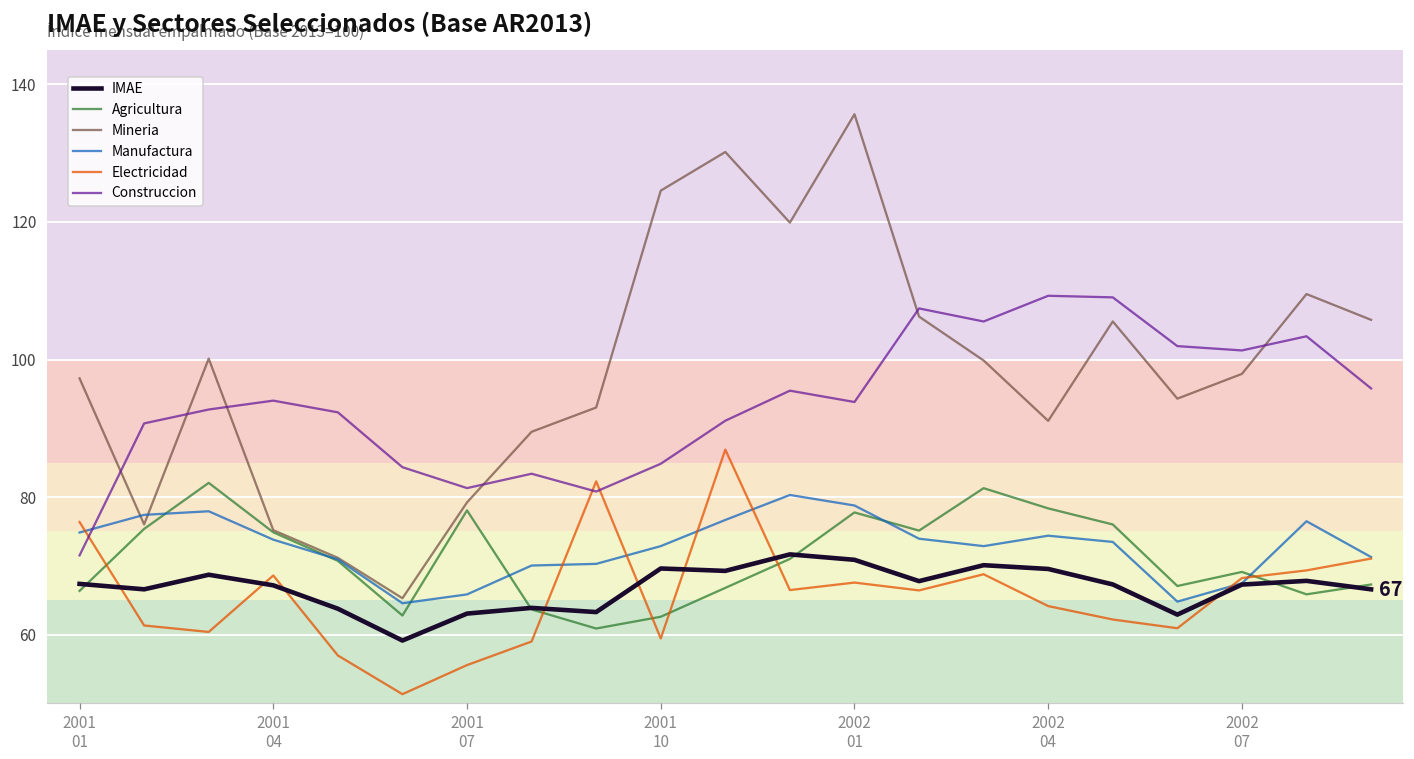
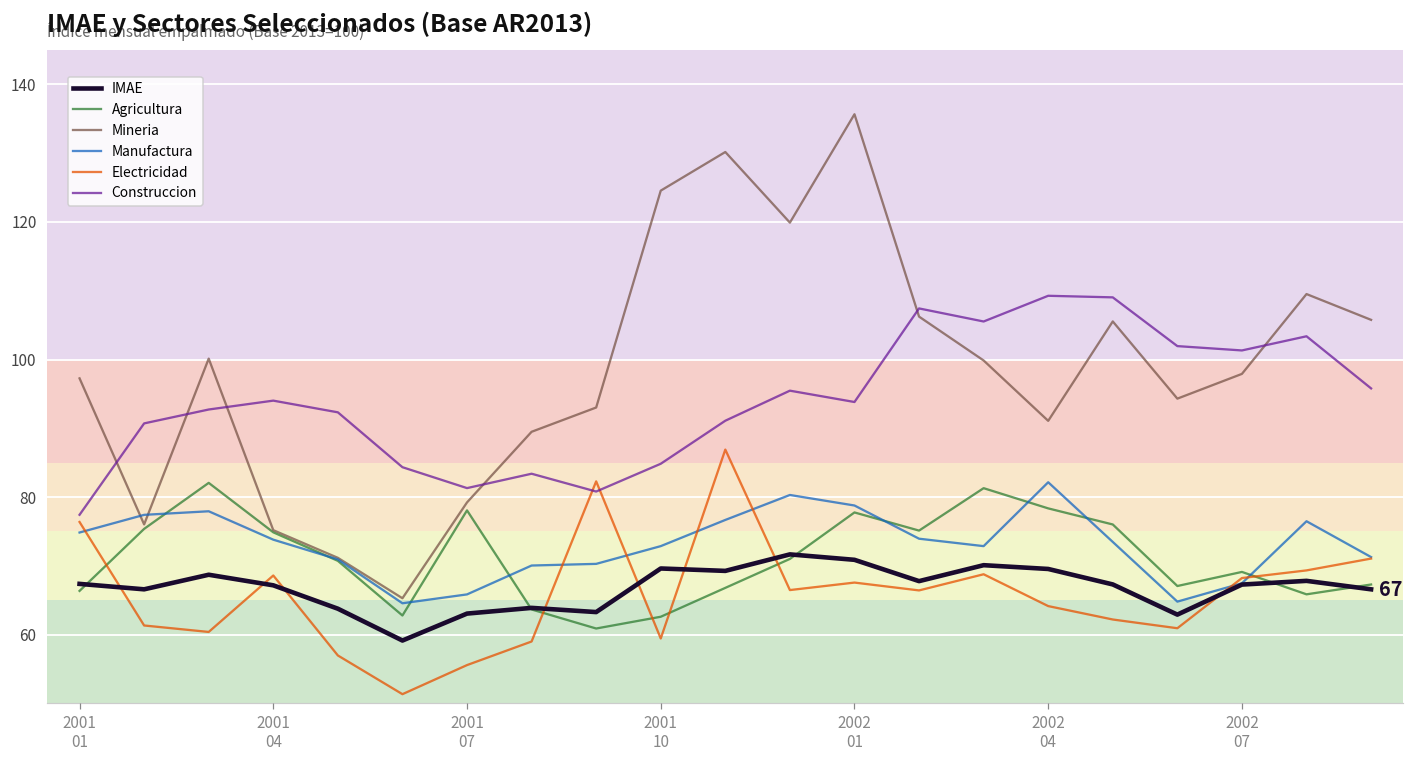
  {
    "IMAE": {
      "2001 01": 67,
      "2001 04": 67,
      "2001 07": 63,
      "2001 10": 70,
      "2002 01": 71,
      "2002 04": 70
    },
    "Agricultura": {
      "2001 01": 66,
      "2001 07": 78,
      "2001 10": 63,
      "2002 01": 78,
      "2002 04": 78,
      "2002 07": 69
    },
    "Mineria": {
      "2001 01": 97,
      "2001 07": 79,
      "2001 10": 125,
      "2002 01": 136,
      "2002 04": 91,
      "2002 07": 98
    },
    "Manufactura": {
      "2001 01": 75,
      "2001 04": 74,
      "2001 07": 66,
      "2001 10": 73,
      "2002 01": 79,
-     "2002 04": 74
+     "2002 04": 82
    },
    "Electricidad": {
      "2001 01": 76,
      "2001 04": 69,
      "2001 07": 56,
      "2001 10": 59,
      "2002 01": 68,
      "2002 04": 64,
      "2002 07": 68
    },
    "Construccion": {
-     "2001 01": 72,
+     "2001 01": 77,
      "2001 04": 94,
      "2001 07": 81,
      "2001 10": 85,
      "2002 01": 94,
      "2002 04": 109,
      "2002 07": 101
    }
  }
